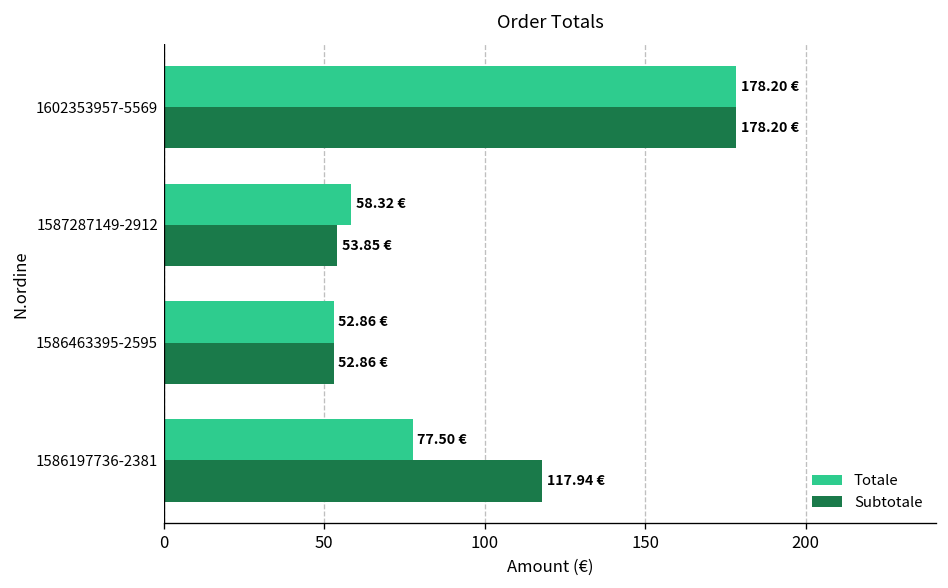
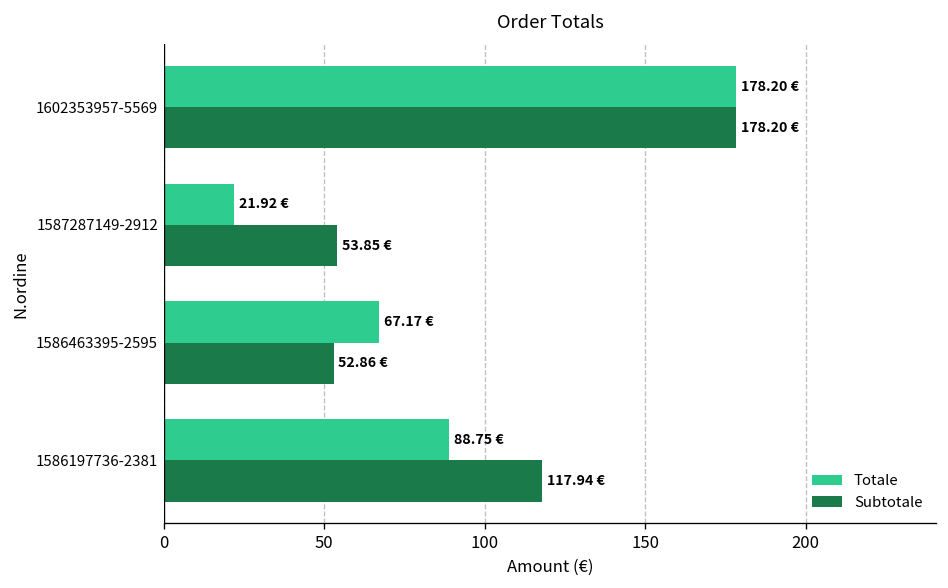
  {
    "Totale": {
      "1602353957-5569": 178.20,
-     "1587287149-2912": 58.32,
-     "1586463395-2595": 52.86,
-     "1586197736-2381": 77.50
+     "1587287149-2912": 21.92,
+     "1586463395-2595": 67.17,
+     "1586197736-2381": 88.75
    },
    "Subtotale": {
      "1602353957-5569": 178.20,
      "1587287149-2912": 53.85,
      "1586463395-2595": 52.86,
      "1586197736-2381": 117.94
    }
  }
